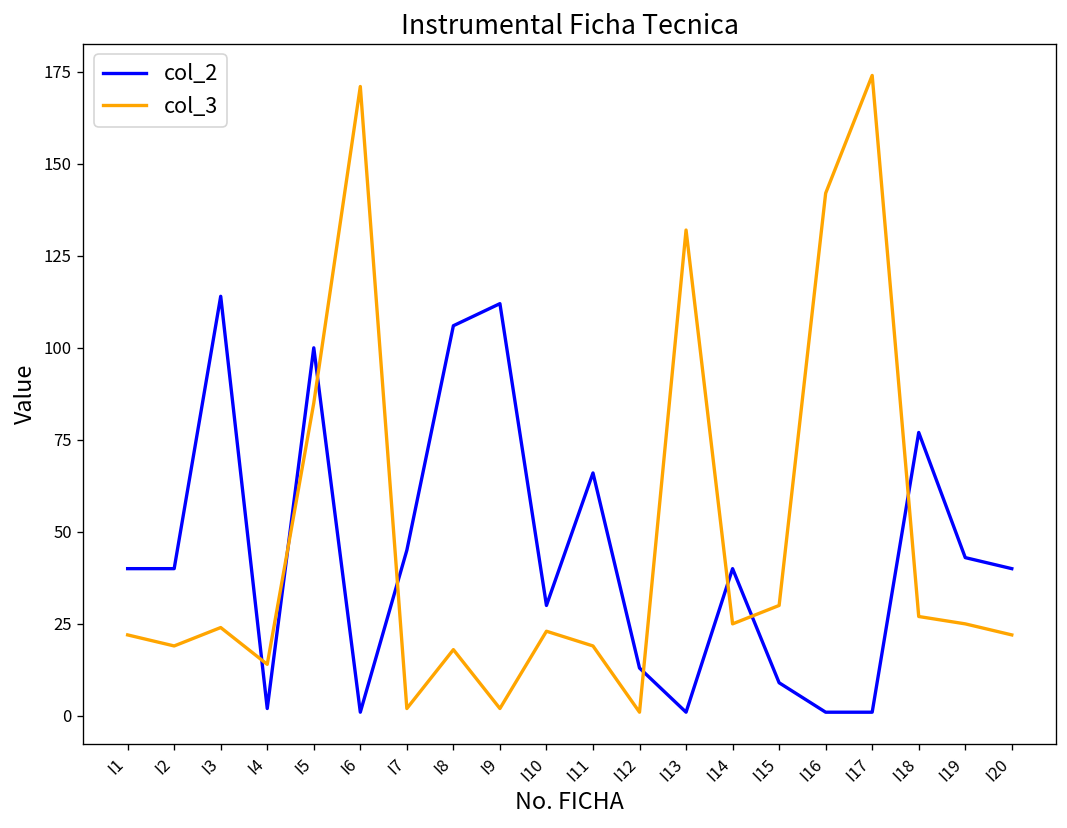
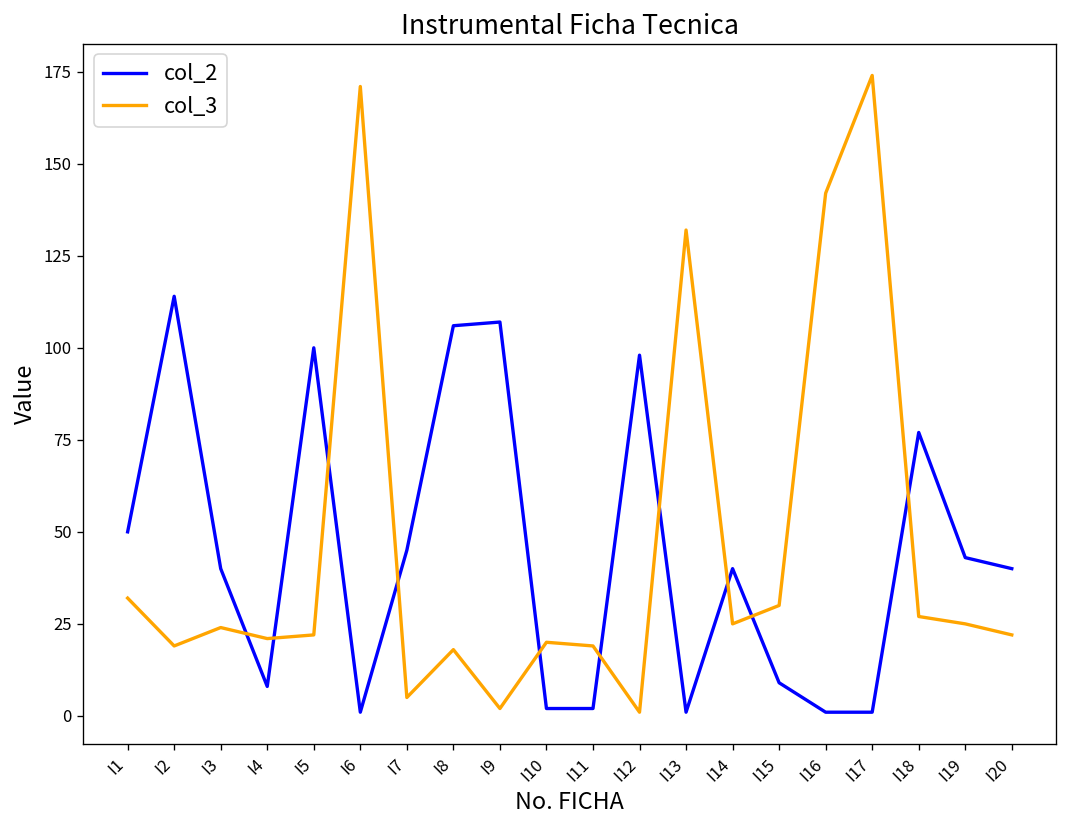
  {
    "col_2": {
-     "I1": 40,
-     "I2": 40,
-     "I3": 114,
-     "I4": 2,
+     "I1": 50,
+     "I2": 114,
+     "I3": 40,
+     "I4": 8,
      "I5": 100,
      "I6": 1,
      "I7": 45,
      "I8": 106,
-     "I9": 112,
-     "I10": 30,
-     "I11": 66,
-     "I12": 13,
+     "I9": 107,
+     "I10": 2,
+     "I11": 2,
+     "I12": 98,
      "I13": 1,
      "I14": 40,
      "I15": 9,
      "I16": 1,
      "I17": 1,
      "I18": 77,
      "I19": 43,
      "I20": 40
    },
    "col_3": {
-     "I1": 22,
+     "I1": 32,
      "I2": 19,
      "I3": 24,
-     "I4": 14,
-     "I5": 85,
+     "I4": 21,
+     "I5": 22,
      "I6": 171,
-     "I7": 2,
+     "I7": 5,
      "I8": 18,
      "I9": 2,
-     "I10": 23,
+     "I10": 20,
      "I11": 19,
      "I12": 1,
      "I13": 132,
      "I14": 25,
      "I15": 30,
      "I16": 142,
      "I17": 174,
      "I18": 27,
      "I19": 25,
      "I20": 22
    }
  }
